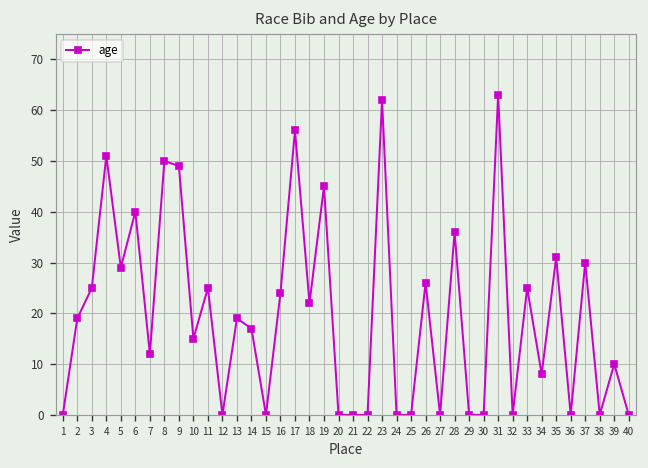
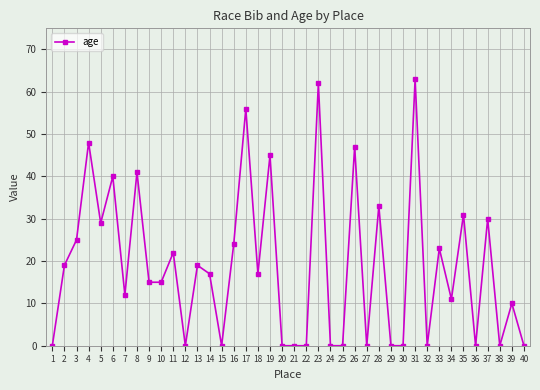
  {
    "1": 0,
    "2": 19,
    "3": 25,
-   "4": 51,
+   "4": 48,
    "5": 29,
    "6": 40,
    "7": 12,
-   "8": 50,
-   "9": 49,
+   "8": 41,
+   "9": 15,
    "10": 15,
-   "11": 25,
+   "11": 22,
    "12": 0,
    "13": 19,
    "14": 17,
    "15": 0,
    "16": 24,
    "17": 56,
-   "18": 22,
+   "18": 17,
    "19": 45,
    "20": 0,
    "21": 0,
    "22": 0,
    "23": 62,
    "24": 0,
    "25": 0,
-   "26": 26,
+   "26": 47,
    "27": 0,
-   "28": 36,
+   "28": 33,
    "29": 0,
    "30": 0,
    "31": 63,
    "32": 0,
-   "33": 25,
-   "34": 8,
+   "33": 23,
+   "34": 11,
    "35": 31,
    "36": 0,
    "37": 30,
    "38": 0,
    "39": 10,
    "40": 0
  }
